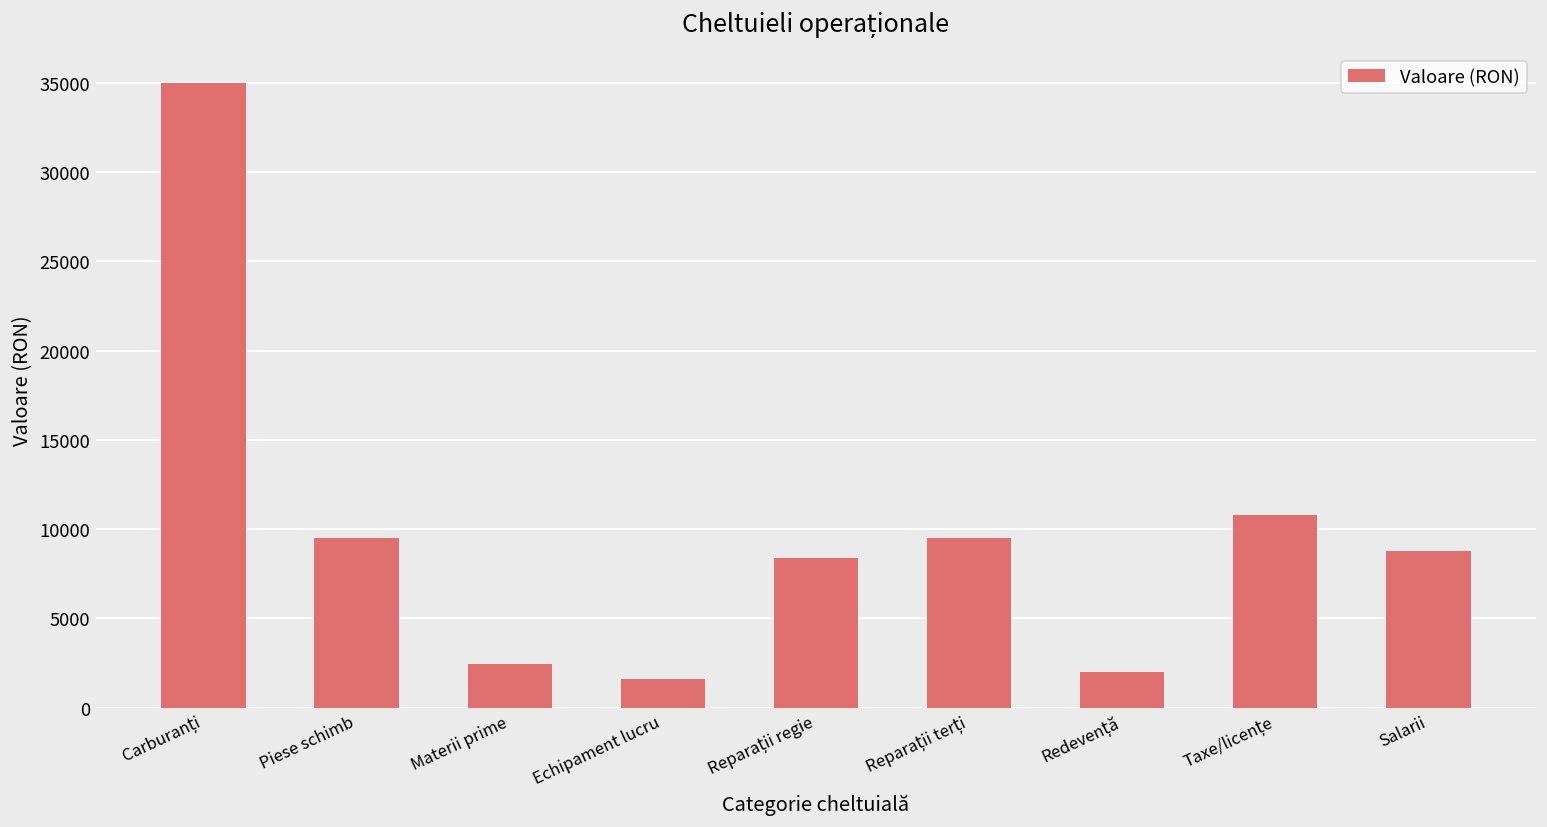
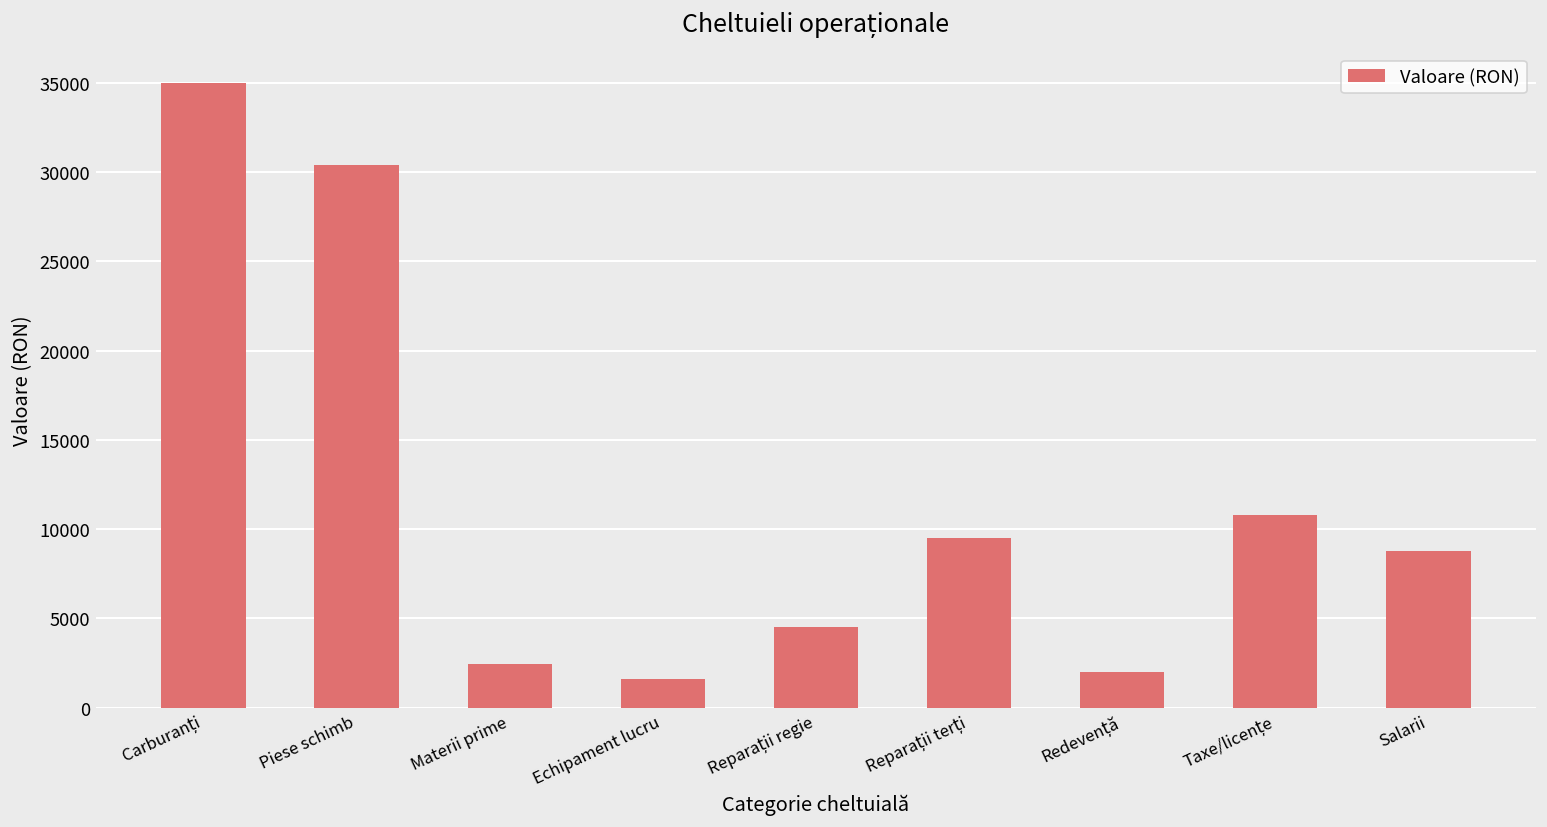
  {
    "Carburanți": 35000,
-   "Piese schimb": 9500,
+   "Piese schimb": 30400,
    "Materii prime": 2500,
    "Echipament lucru": 1600,
-   "Reparații regie": 8400,
+   "Reparații regie": 4500,
    "Reparații terți": 9500,
    "Redevență": 2000,
    "Taxe/licențe": 10800,
    "Salarii": 8800
  }
